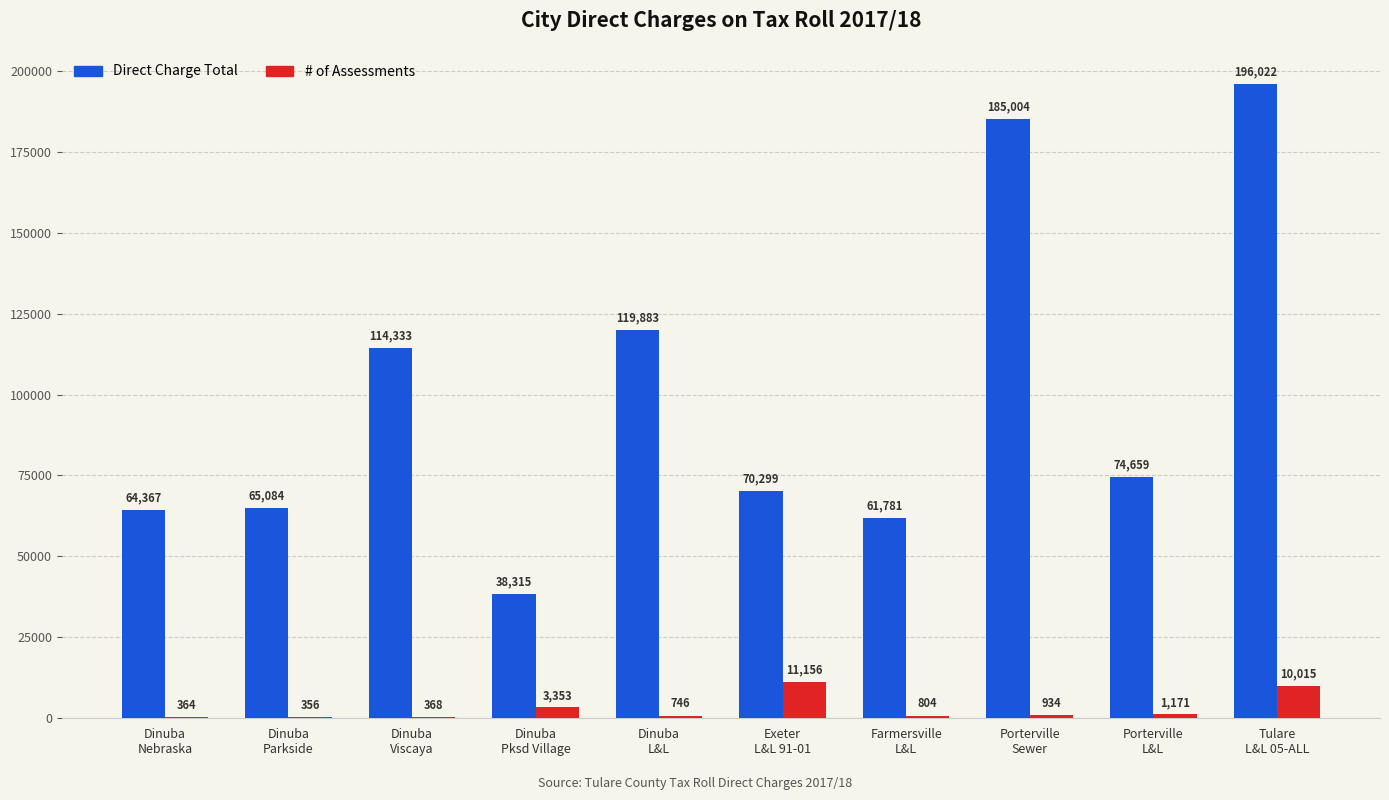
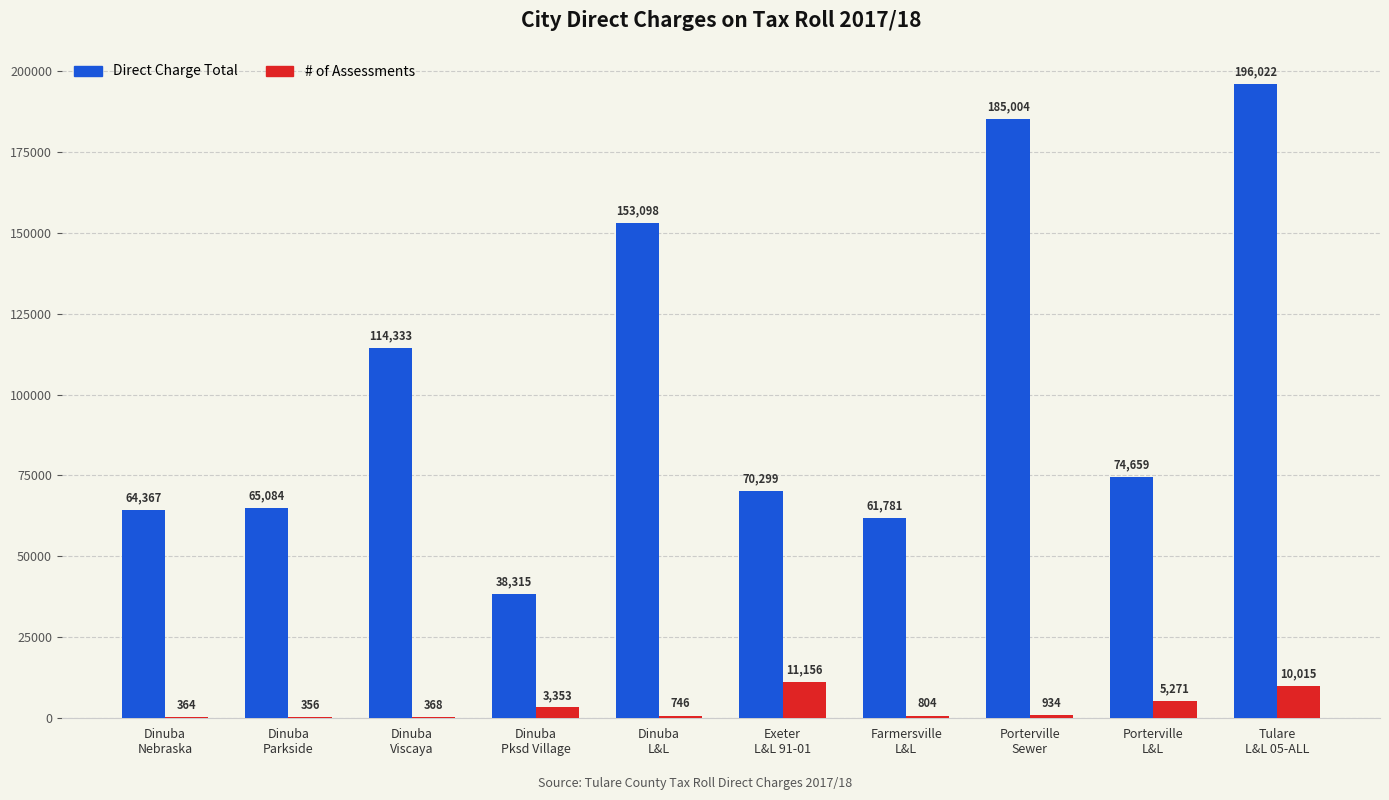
  {
    "Direct Charge Total": {
      "Dinuba Nebraska": "64,367",
      "Dinuba Parkside": "65,084",
      "Dinuba Viscaya": "114,333",
      "Dinuba Pksd Village": "38,315",
-     "Dinuba L&L": "119,883",
+     "Dinuba L&L": "153,098",
      "Exeter L&L 91-01": "70,299",
      "Farmersville L&L": "61,781",
      "Porterville Sewer": "185,004",
      "Porterville L&L": "74,659",
      "Tulare L&L 05-ALL": "196,022"
    },
    "# of Assessments": {
      "Dinuba Nebraska": "364",
      "Dinuba Parkside": "356",
      "Dinuba Viscaya": "368",
      "Dinuba Pksd Village": "3,353",
      "Dinuba L&L": "746",
      "Exeter L&L 91-01": "11,156",
      "Farmersville L&L": "804",
      "Porterville Sewer": "934",
-     "Porterville L&L": "1,171",
+     "Porterville L&L": "5,271",
      "Tulare L&L 05-ALL": "10,015"
    }
  }
